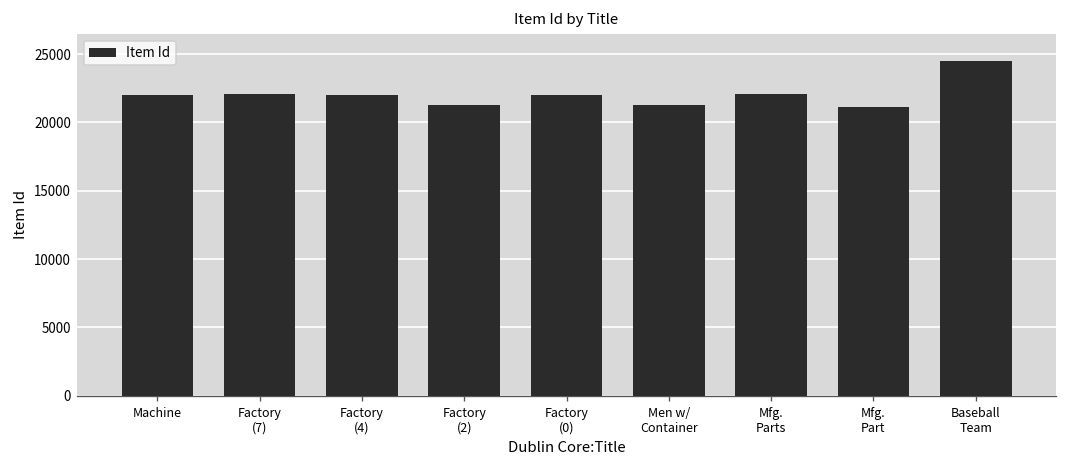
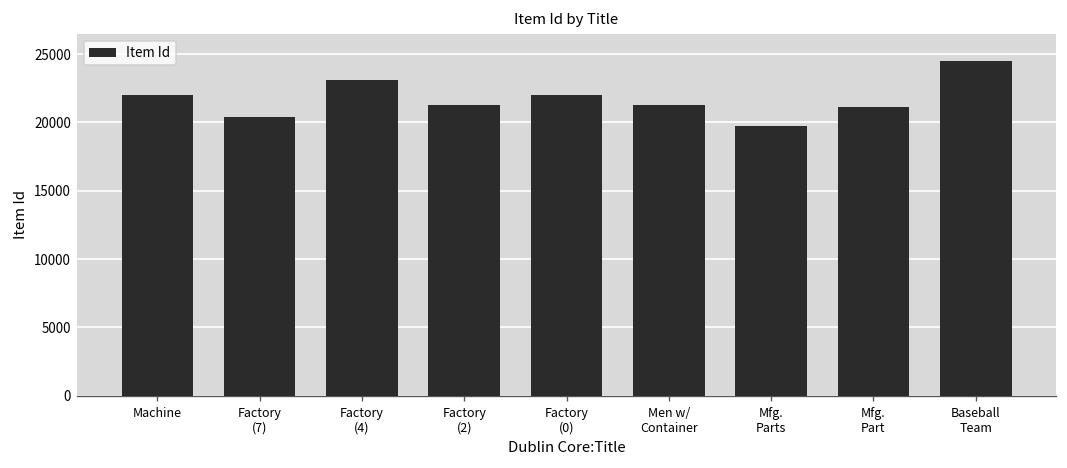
  {
    "Machine": 22000,
-   "Factory (7)": 22000,
-   "Factory (4)": 22000,
+   "Factory (7)": 20400,
+   "Factory (4)": 23100,
    "Factory (2)": 21300,
    "Factory (0)": 22000,
    "Men w/ Container": 21300,
-   "Mfg. Parts": 22000,
+   "Mfg. Parts": 19800,
    "Mfg. Part": 21100,
    "Baseball Team": 24500
  }
